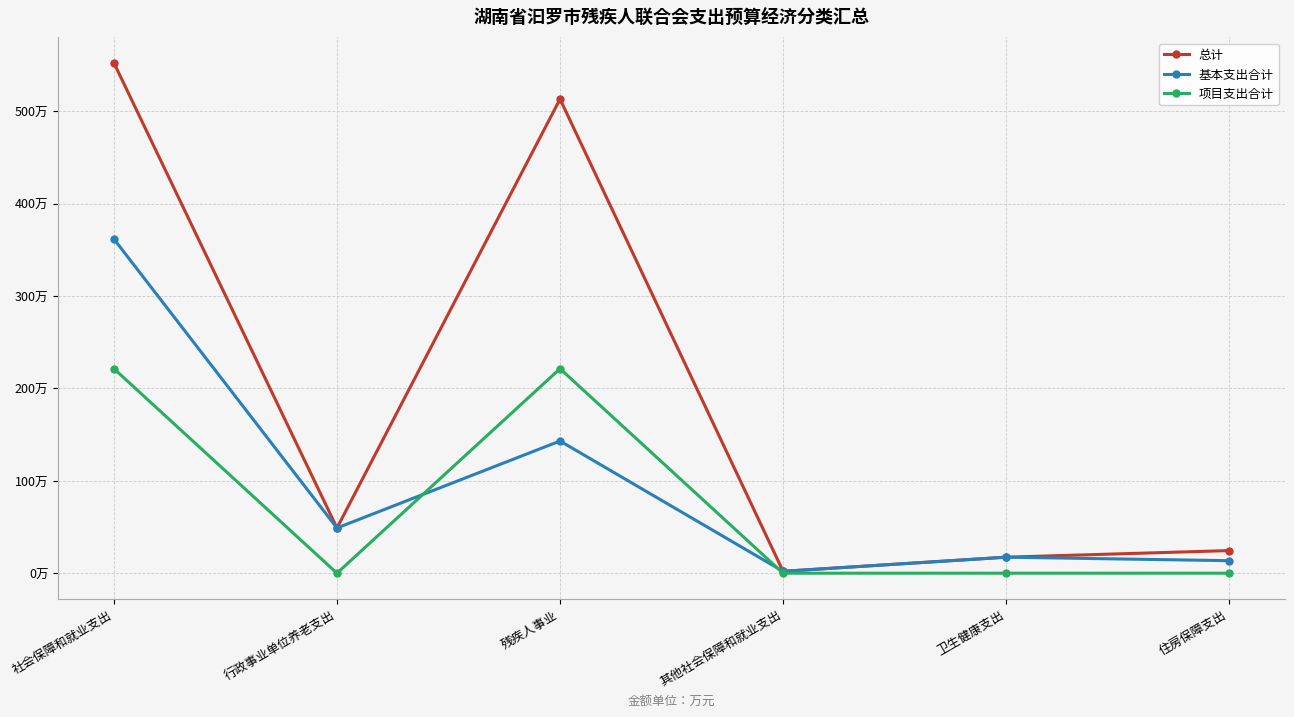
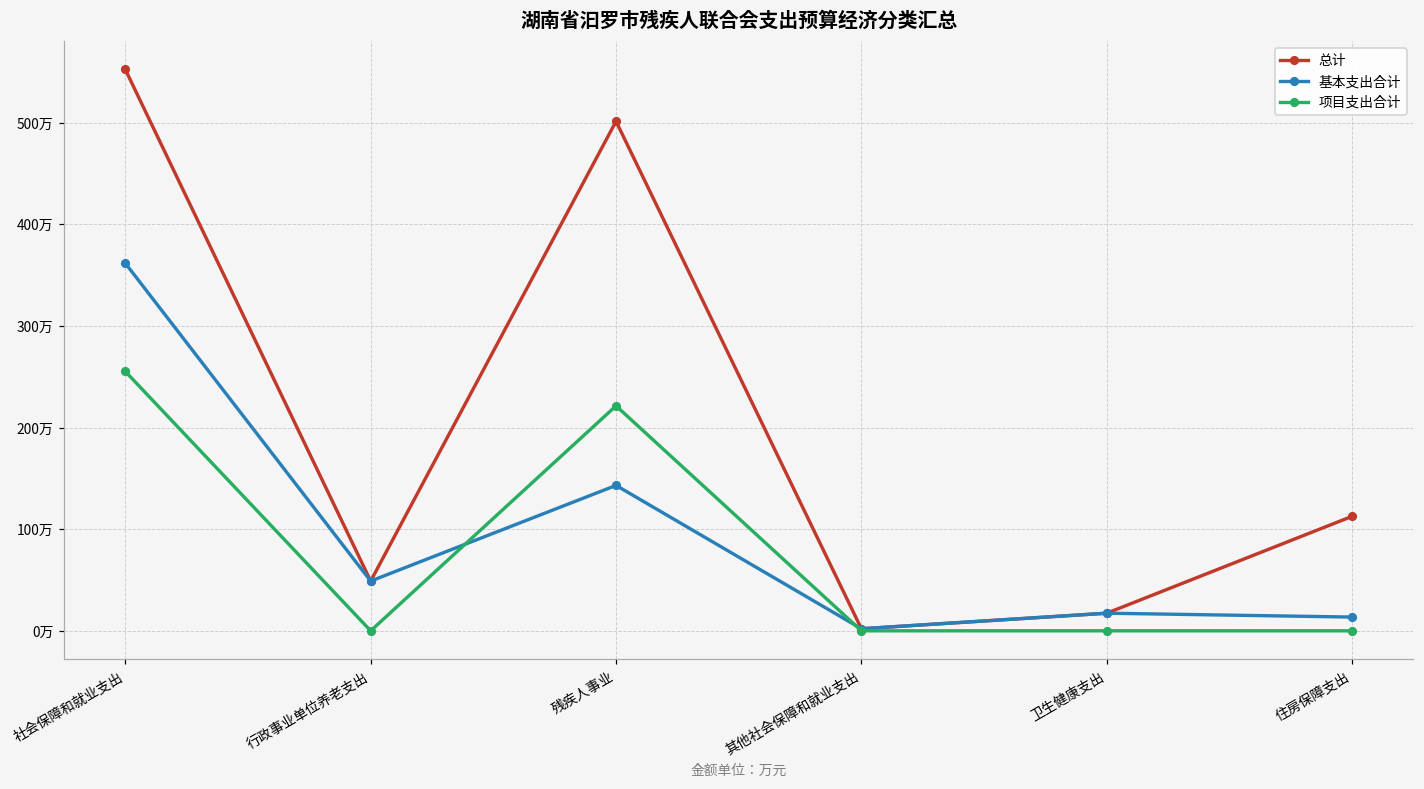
  {
    "总计": {
      "社会保障和就业支出": "550万",
-     "残疾人事业": "510万",
-     "住房保障支出": "20万"
+     "残疾人事业": "500万",
+     "住房保障支出": "110万"
    },
    "基本支出合计": {
      "社会保障和就业支出": "360万",
      "残疾人事业": "140万",
      "住房保障支出": "10万"
    },
    "项目支出合计": {
-     "社会保障和就业支出": "220万",
+     "社会保障和就业支出": "260万",
      "行政事业单位养老支出": "0万",
      "残疾人事业": "220万",
      "卫生健康支出": "0万",
      "住房保障支出": "0万"
    }
  }
